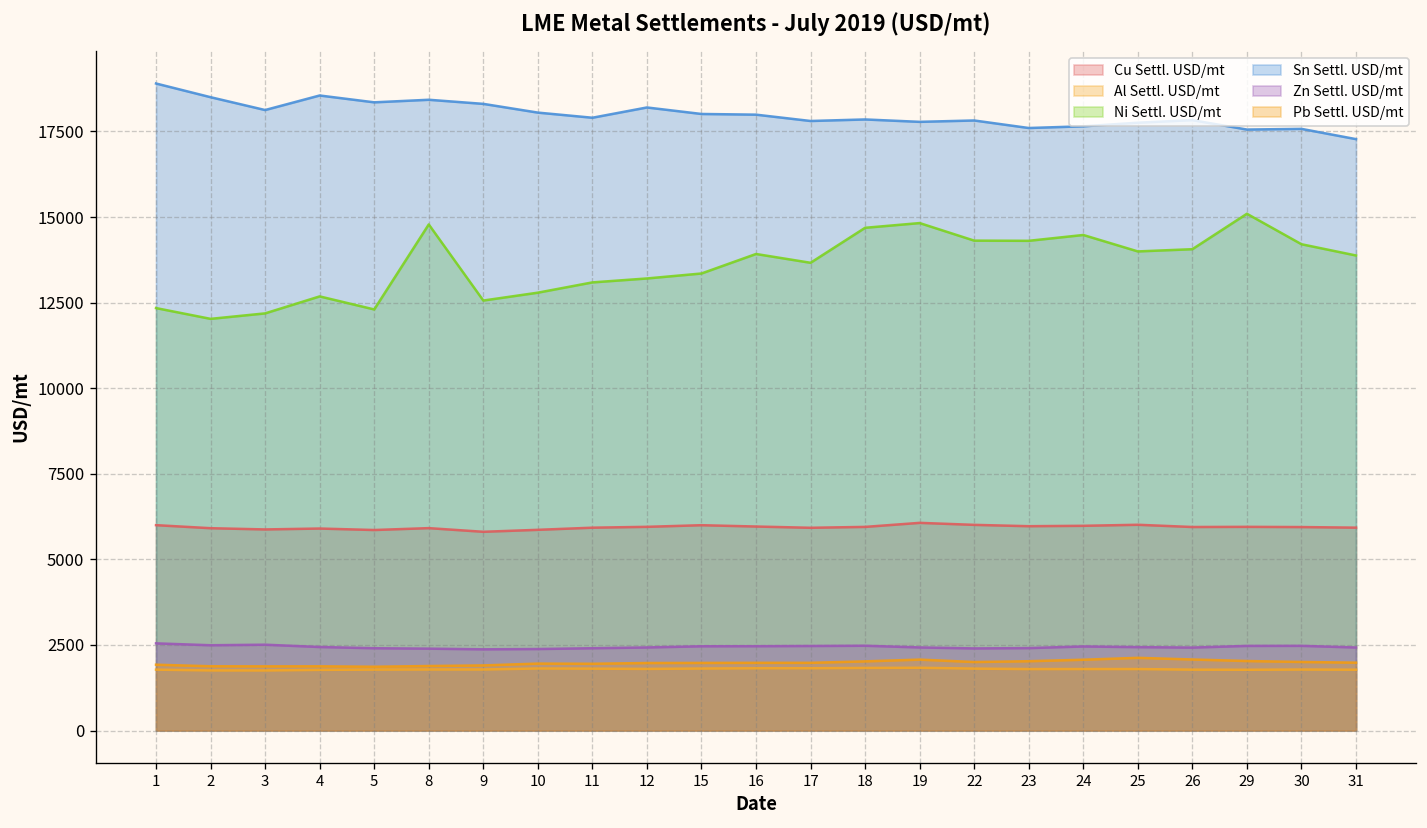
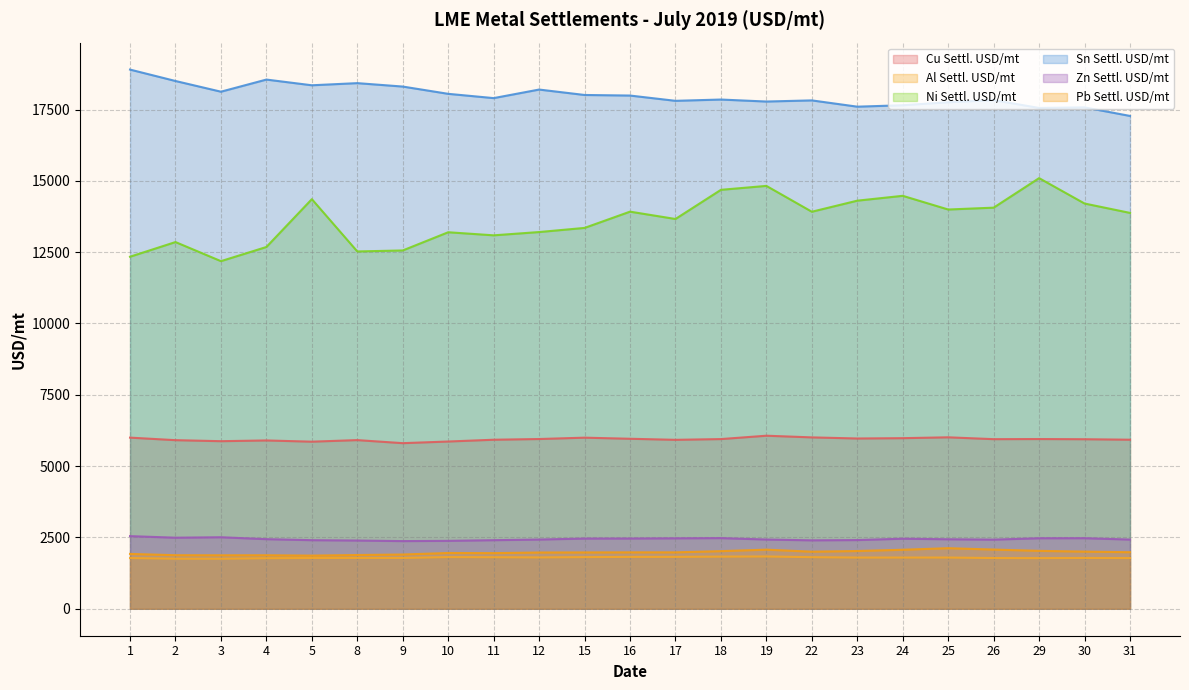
  {
    "Ni Settl. USD/mt": {
      "1": 12300,
-     "2": 12000,
+     "2": 12900,
      "3": 12200,
      "4": 12700,
-     "5": 12300,
-     "8": 14800,
+     "5": 14400,
+     "8": 12500,
      "9": 12600,
-     "10": 12800,
+     "10": 13200,
      "11": 13100,
      "12": 13200,
      "15": 13400,
      "16": 13900,
      "17": 13700,
      "18": 14700,
      "19": 14800,
-     "22": 14300,
+     "22": 13900,
      "23": 14300,
      "24": 14500,
      "25": 14000,
      "26": 14100,
      "29": 15100,
      "30": 14200,
      "31": 13900
    }
  }
